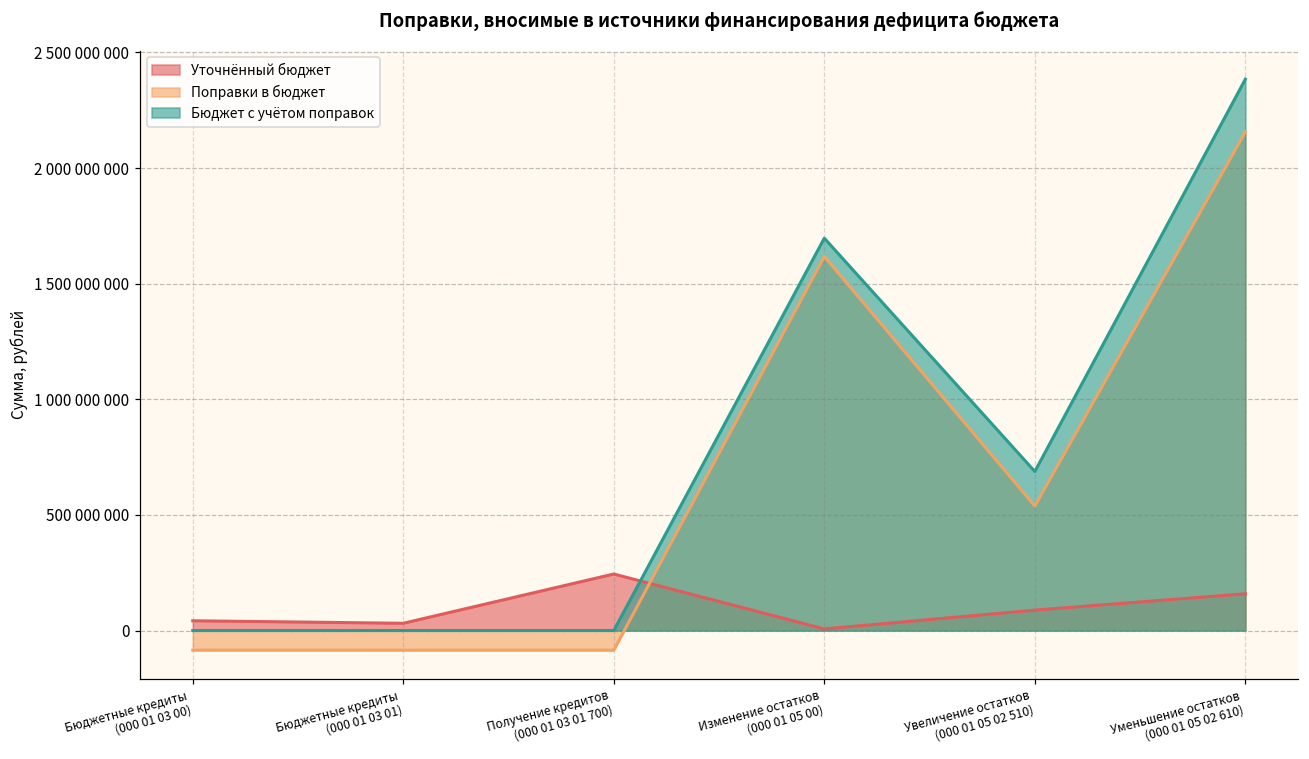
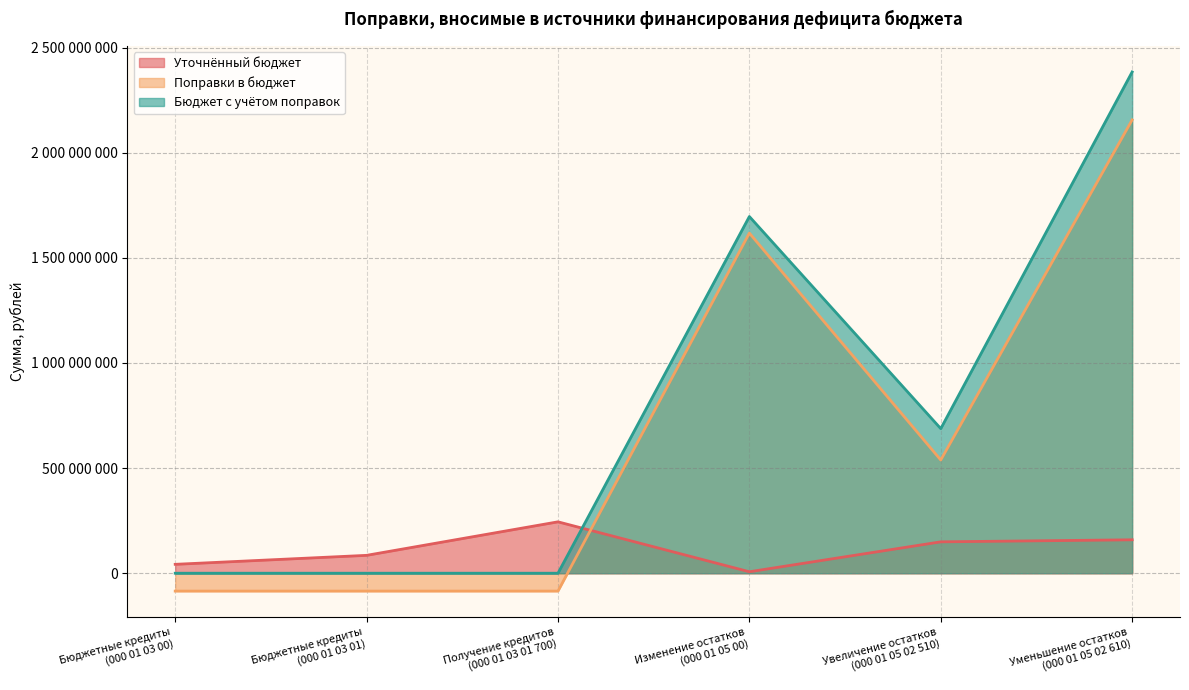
  {
    "Уточнённый бюджет": {
      "Бюджетные кредиты (000 01 03 00)": 40000000,
-     "Бюджетные кредиты (000 01 03 01)": 30000000,
+     "Бюджетные кредиты (000 01 03 01)": 90000000,
      "Получение кредитов (000 01 03 01 700)": 240000000,
      "Изменение остатков (000 01 05 00)": 10000000,
-     "Увеличение остатков (000 01 05 02 510)": 90000000,
+     "Увеличение остатков (000 01 05 02 510)": 150000000,
      "Уменьшение остатков (000 01 05 02 610)": 160000000
    },
    "Бюджет с учётом поправок": {
      "Изменение остатков (000 01 05 00)": 1700000000,
      "Увеличение остатков (000 01 05 02 510)": 690000000,
      "Уменьшение остатков (000 01 05 02 610)": 2380000000
    }
  }
